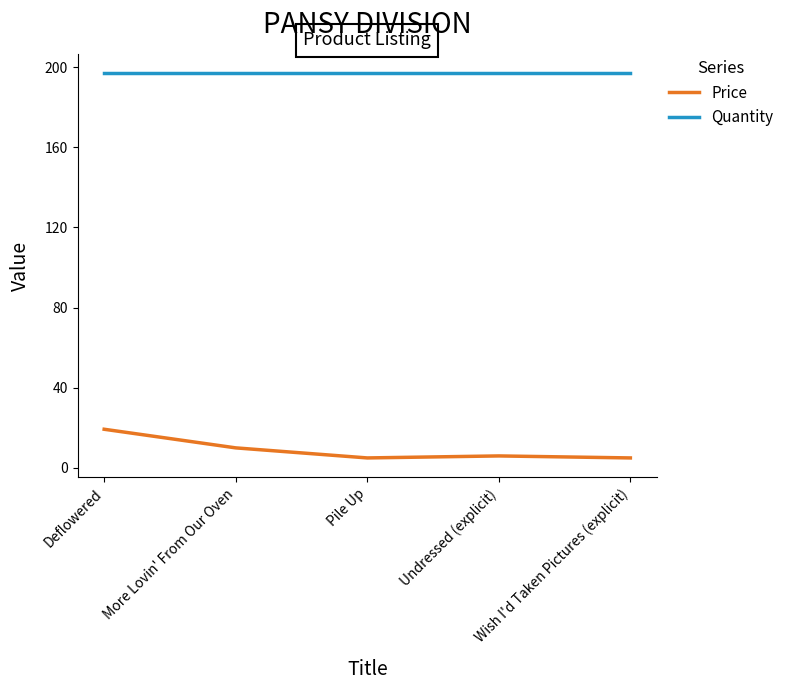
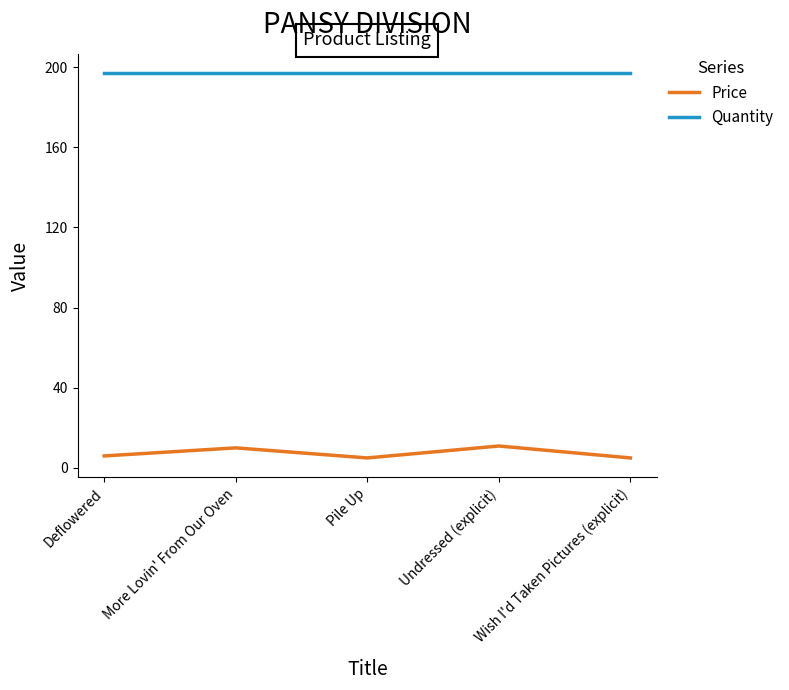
  {
    "Price": {
-     "Deflowered": 19,
+     "Deflowered": 6,
      "More Lovin' From Our Oven": 10,
      "Pile Up": 5,
-     "Undressed (explicit)": 6,
+     "Undressed (explicit)": 11,
      "Wish I'd Taken Pictures (explicit)": 5
    },
    "Quantity": {
      "Deflowered": 197,
      "More Lovin' From Our Oven": 197,
      "Pile Up": 197,
      "Undressed (explicit)": 197,
      "Wish I'd Taken Pictures (explicit)": 197
    }
  }
